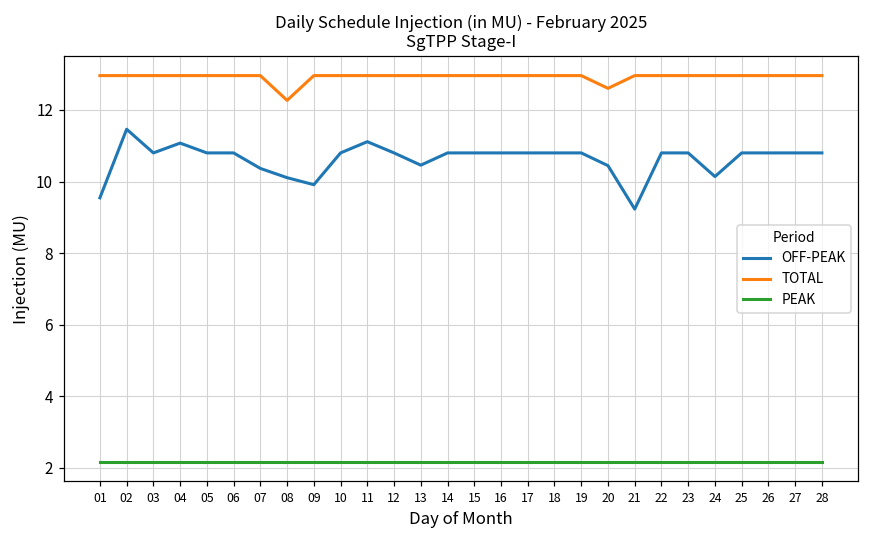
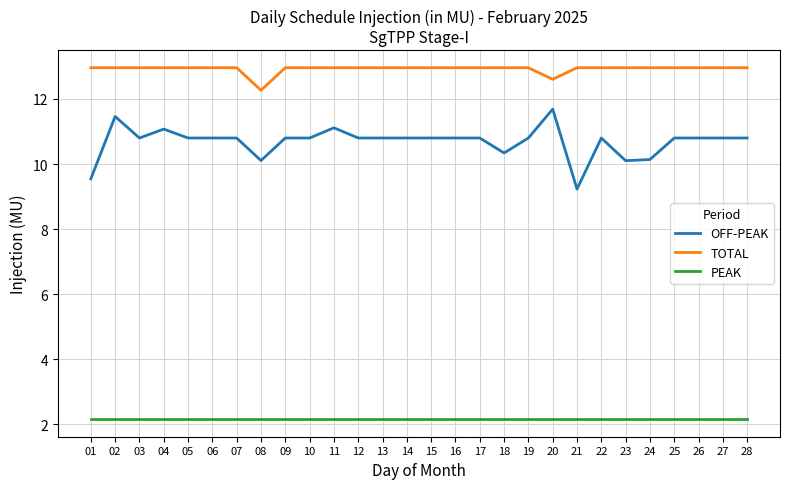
  {
    "OFF-PEAK": {
      "01": 9.5,
      "02": 11.5,
      "03": 10.8,
      "04": 11.1,
      "05": 10.8,
      "06": 10.8,
-     "07": 10.4,
+     "07": 10.8,
      "08": 10.1,
-     "09": 9.9,
+     "09": 10.8,
      "10": 10.8,
      "11": 11.1,
      "12": 10.8,
-     "13": 10.5,
+     "13": 10.8,
      "14": 10.8,
      "15": 10.8,
      "16": 10.8,
      "17": 10.8,
-     "18": 10.8,
+     "18": 10.3,
      "19": 10.8,
-     "20": 10.4,
+     "20": 11.7,
      "21": 9.2,
      "22": 10.8,
-     "23": 10.8,
+     "23": 10.1,
      "24": 10.1,
      "25": 10.8,
      "26": 10.8,
      "27": 10.8,
      "28": 10.8
    },
    "TOTAL": {
      "01": 13.0,
      "02": 13.0,
      "03": 13.0,
      "04": 13.0,
      "05": 13.0,
      "06": 13.0,
      "07": 13.0,
      "08": 12.3,
      "09": 13.0,
      "10": 13.0,
      "11": 13.0,
      "12": 13.0,
      "13": 13.0,
      "14": 13.0,
      "15": 13.0,
      "16": 13.0,
      "17": 13.0,
      "18": 13.0,
      "19": 13.0,
      "20": 12.6,
      "21": 13.0,
      "22": 13.0,
      "23": 13.0,
      "24": 13.0,
      "25": 13.0,
      "26": 13.0,
      "27": 13.0,
      "28": 13.0
    },
    "PEAK": {
      "01": 2.2,
      "02": 2.2,
      "03": 2.2,
      "04": 2.2,
      "05": 2.2,
      "06": 2.2,
      "07": 2.2,
      "08": 2.2,
      "09": 2.2,
      "10": 2.2,
      "11": 2.2,
      "12": 2.2,
      "13": 2.2,
      "14": 2.2,
      "15": 2.2,
      "16": 2.2,
      "17": 2.2,
      "18": 2.2,
      "19": 2.2,
      "20": 2.2,
      "21": 2.2,
      "22": 2.2,
      "23": 2.2,
      "24": 2.2,
      "25": 2.2,
      "26": 2.2,
      "27": 2.2,
      "28": 2.2
    }
  }
